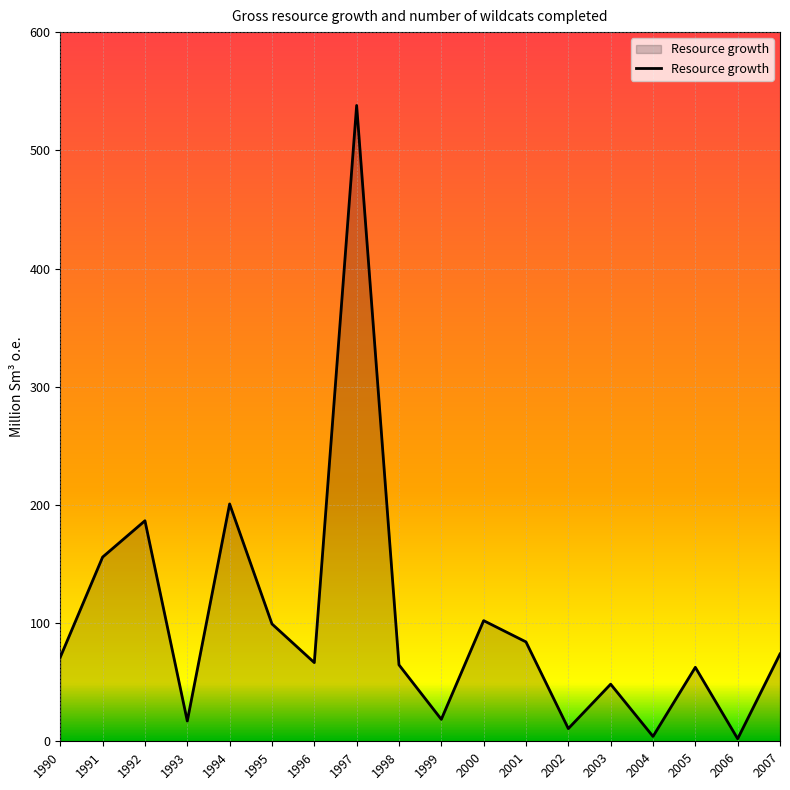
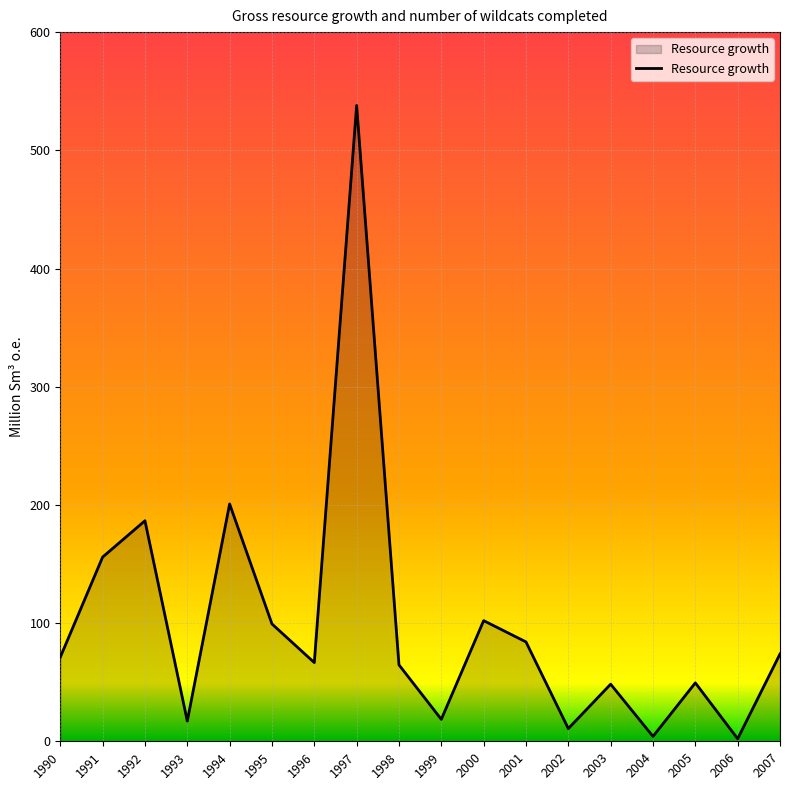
  {
    "1990": 71,
    "1991": 156,
    "1992": 187,
    "1993": 17,
    "1994": 201,
    "1995": 99,
    "1996": 67,
    "1997": 538,
    "1998": 65,
    "1999": 19,
    "2000": 102,
    "2001": 84,
    "2002": 11,
    "2003": 48,
    "2004": 4,
-   "2005": 63,
+   "2005": 49,
    "2006": 2,
    "2007": 74
  }
